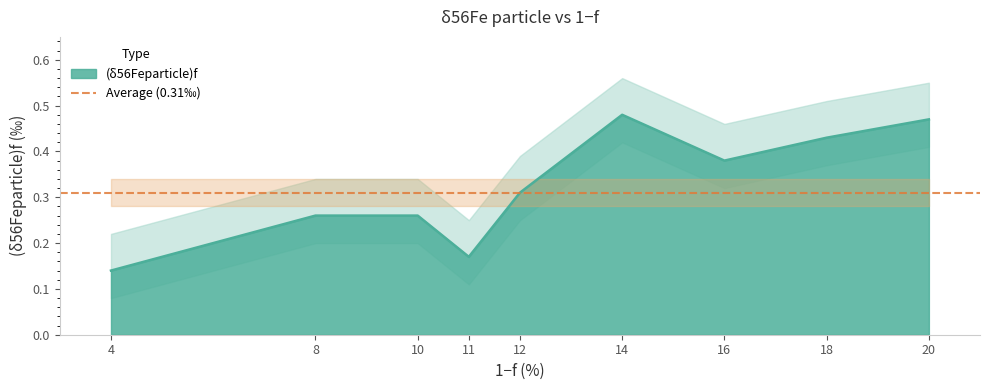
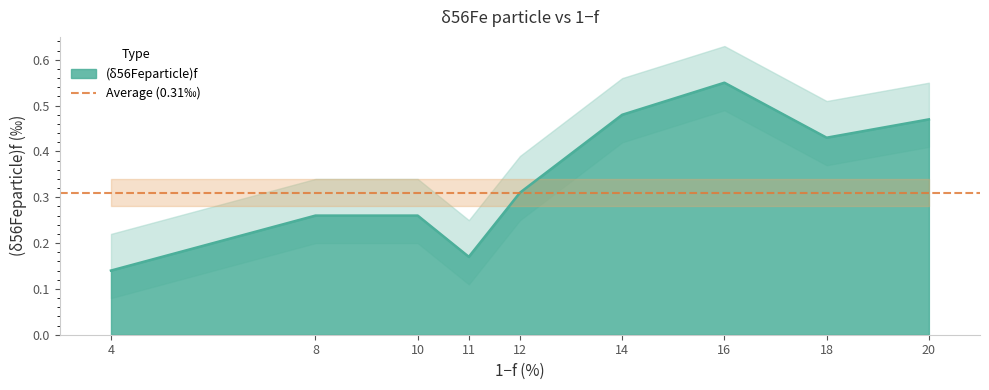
  {
    "(δ56Feparticle)f": {
      "4": 0.14,
      "8": 0.26,
      "10": 0.26,
      "11": 0.17,
      "12": 0.31,
      "14": 0.48,
-     "16": 0.38,
+     "16": 0.55,
      "18": 0.43,
      "20": 0.47
    }
  }
